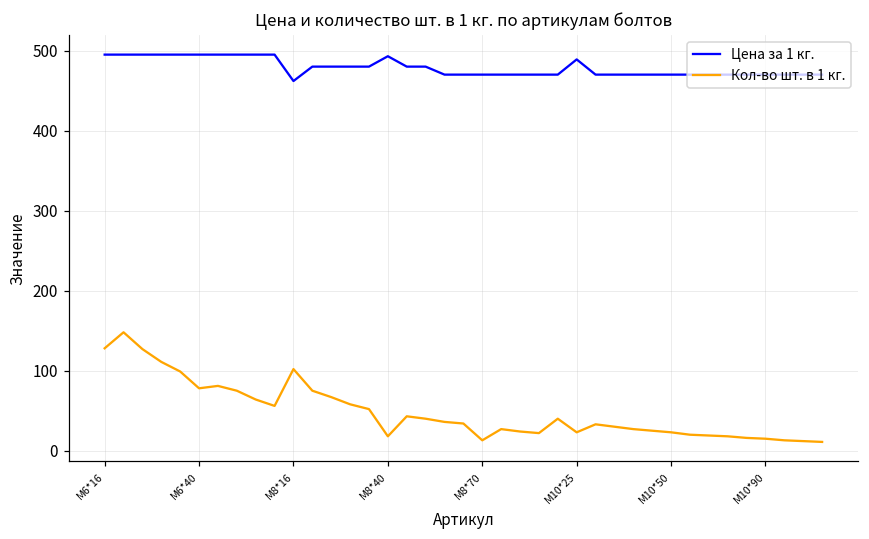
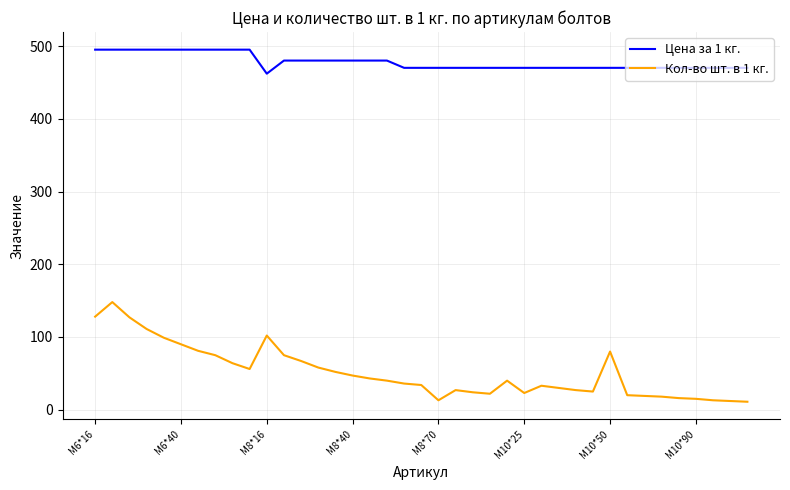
  {
    "Цена за 1 кг.": {
      "М6*16": 500,
      "М6*40": 500,
      "М8*16": 460,
-     "М8*40": 490,
+     "М8*40": 480,
      "М8*70": 470,
-     "М10*25": 490,
+     "М10*25": 470,
      "М10*50": 470
    },
    "Кол-во шт. в 1 кг.": {
      "М6*16": 130,
-     "М6*40": 80,
+     "М6*40": 90,
      "М8*16": 100,
-     "М8*40": 20,
+     "М8*40": 50,
      "М8*70": 10,
      "М10*25": 20,
-     "М10*50": 20,
+     "М10*50": 80,
      "М10*90": 20
    }
  }
